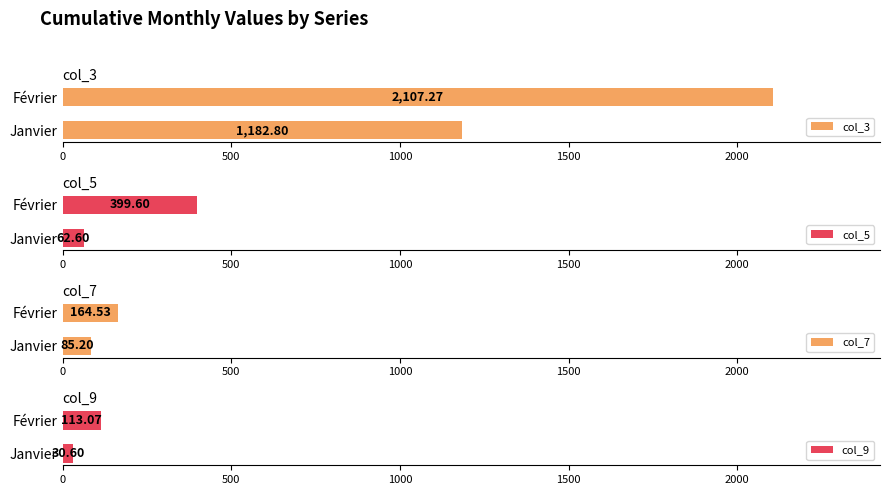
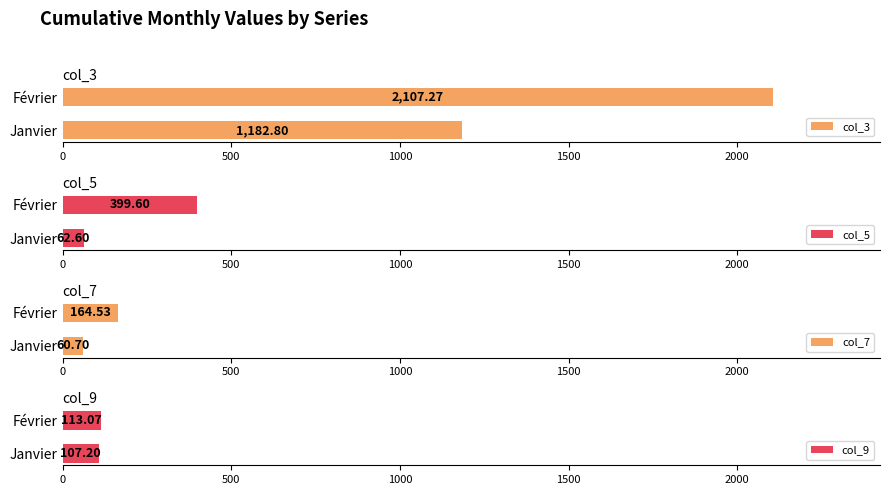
  {
    "col_3": {
      "Février": "2,107.27",
      "Janvier": "1,182.80"
    },
    "col_5": {
      "Février": "399.60",
      "Janvier": "62.60"
    },
    "col_7": {
      "Février": "164.53",
-     "Janvier": "85.20"
+     "Janvier": "60.70"
    },
    "col_9": {
      "Février": "113.07",
-     "Janvier": "30.60"
+     "Janvier": "107.20"
    }
  }
